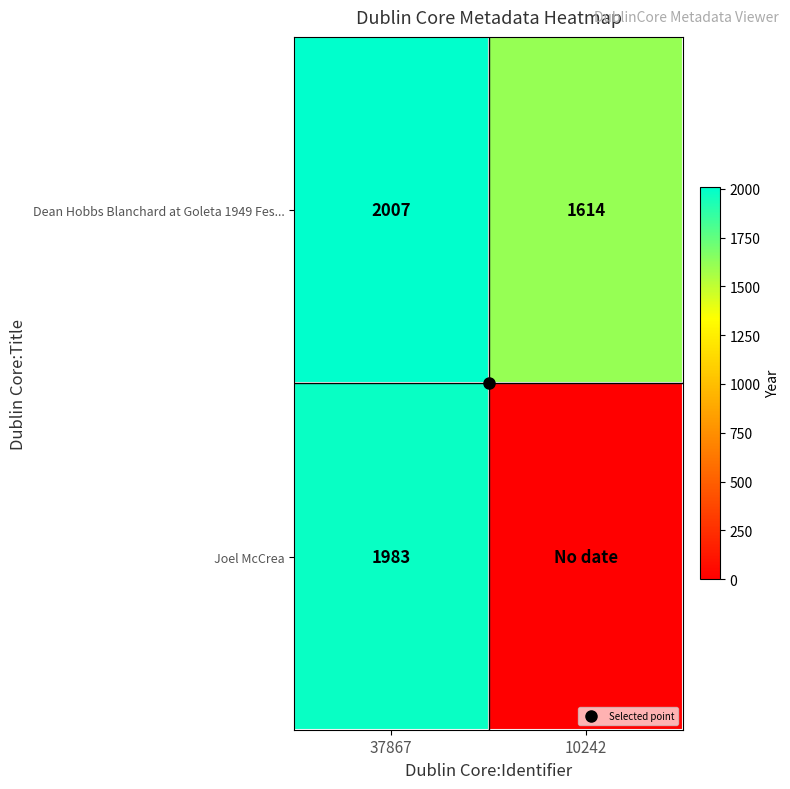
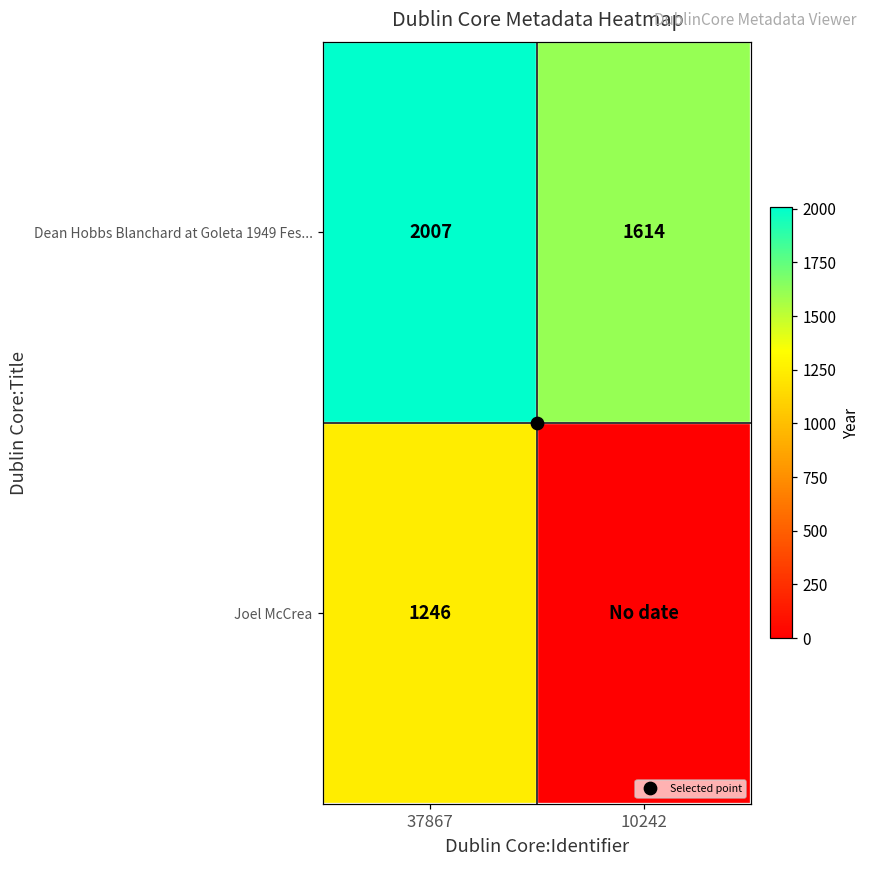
  {
    "Dean Hobbs Blanchard at Goleta 1949 Fes...": {
      "37867": 2007,
      "10242": 1614
    },
    "Joel McCrea": {
-     "37867": 1983
+     "37867": 1246
    }
  }
